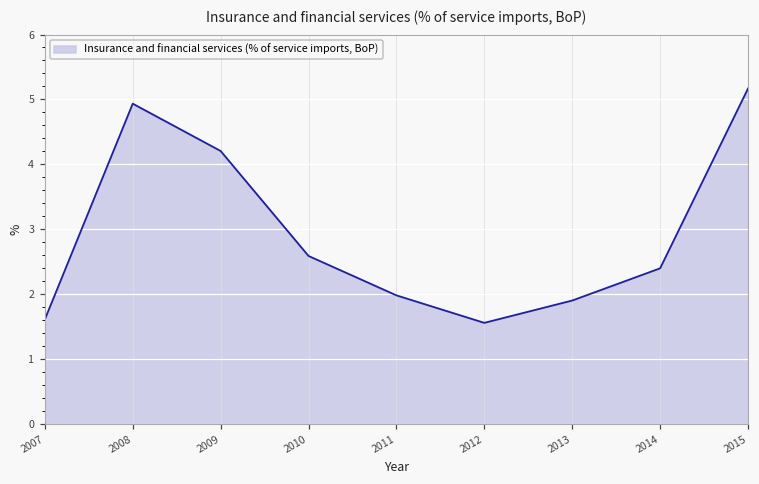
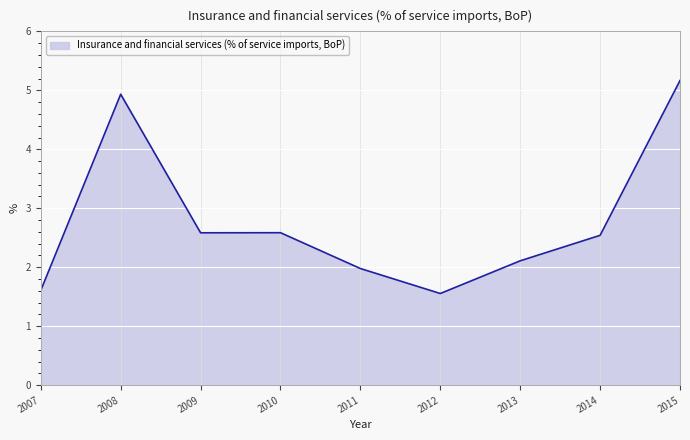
  {
    "2007": 1.6,
    "2008": 4.9,
-   "2009": 4.2,
+   "2009": 2.6,
    "2010": 2.6,
    "2011": 2.0,
    "2012": 1.6,
-   "2013": 1.9,
-   "2014": 2.4,
+   "2013": 2.1,
+   "2014": 2.5,
    "2015": 5.2
  }
